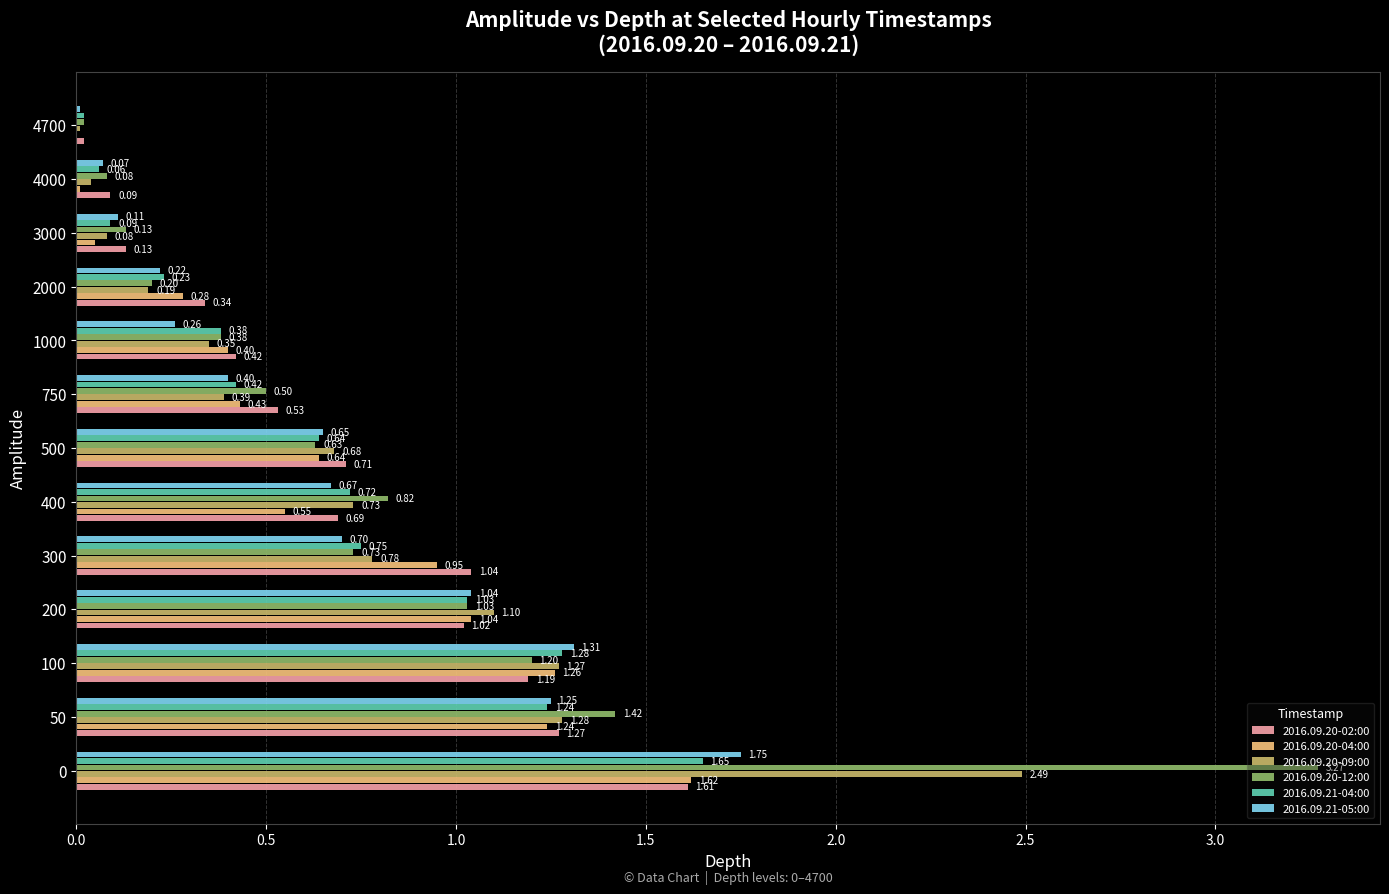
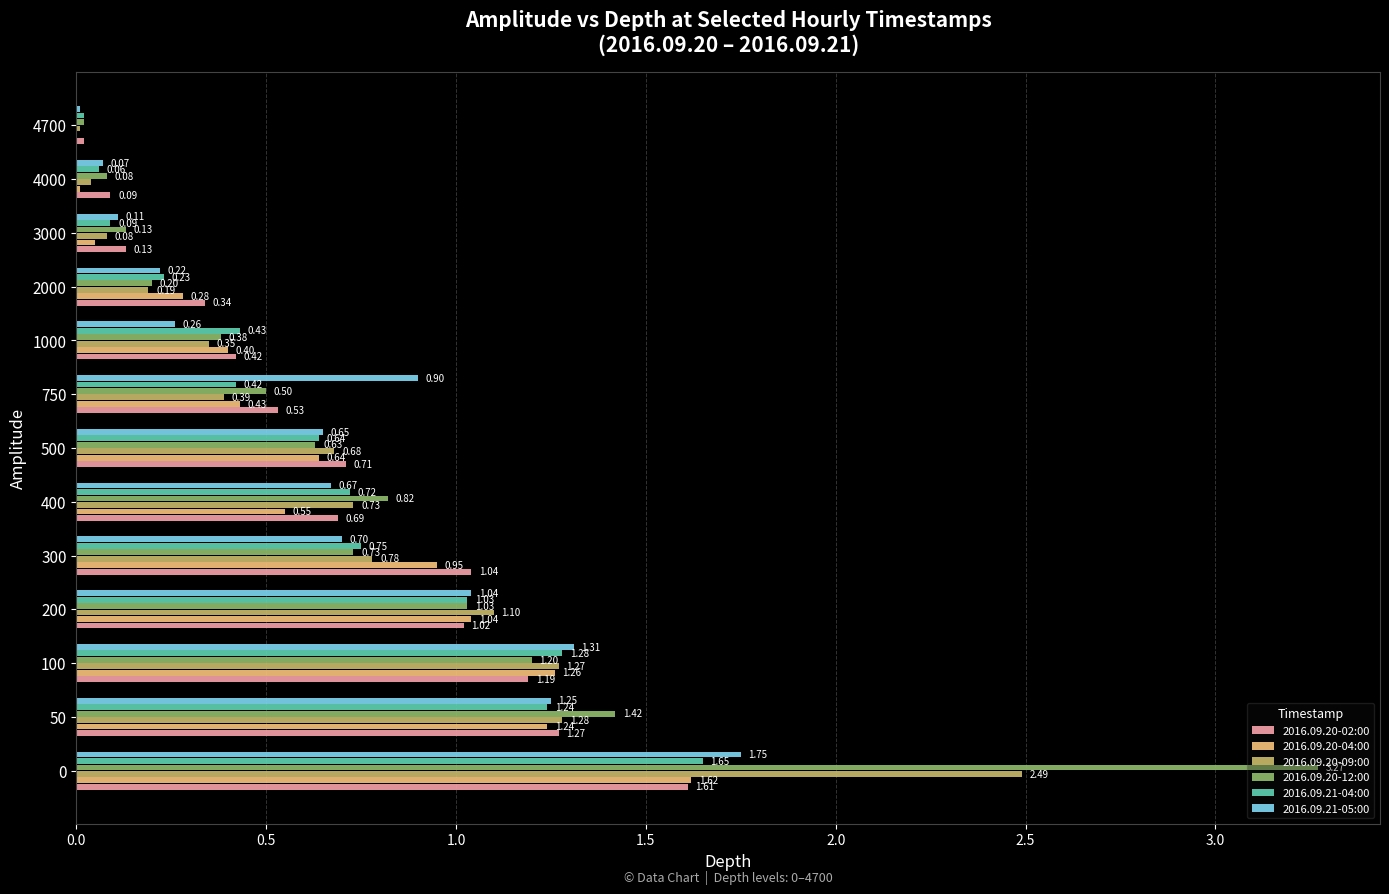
  {
    "2016.09.21-04:00": {
-     "1000": 0.38,
+     "1000": 0.43,
      "750": 0.42,
      "400": 0.72,
      "100": 1.28,
      "0": 1.65
    },
    "2016.09.21-05:00": {
      "1000": 0.26,
-     "750": 0.40,
+     "750": 0.90,
      "400": 0.67,
      "300": 0.70,
      "100": 1.31,
      "0": 1.75
    }
  }
